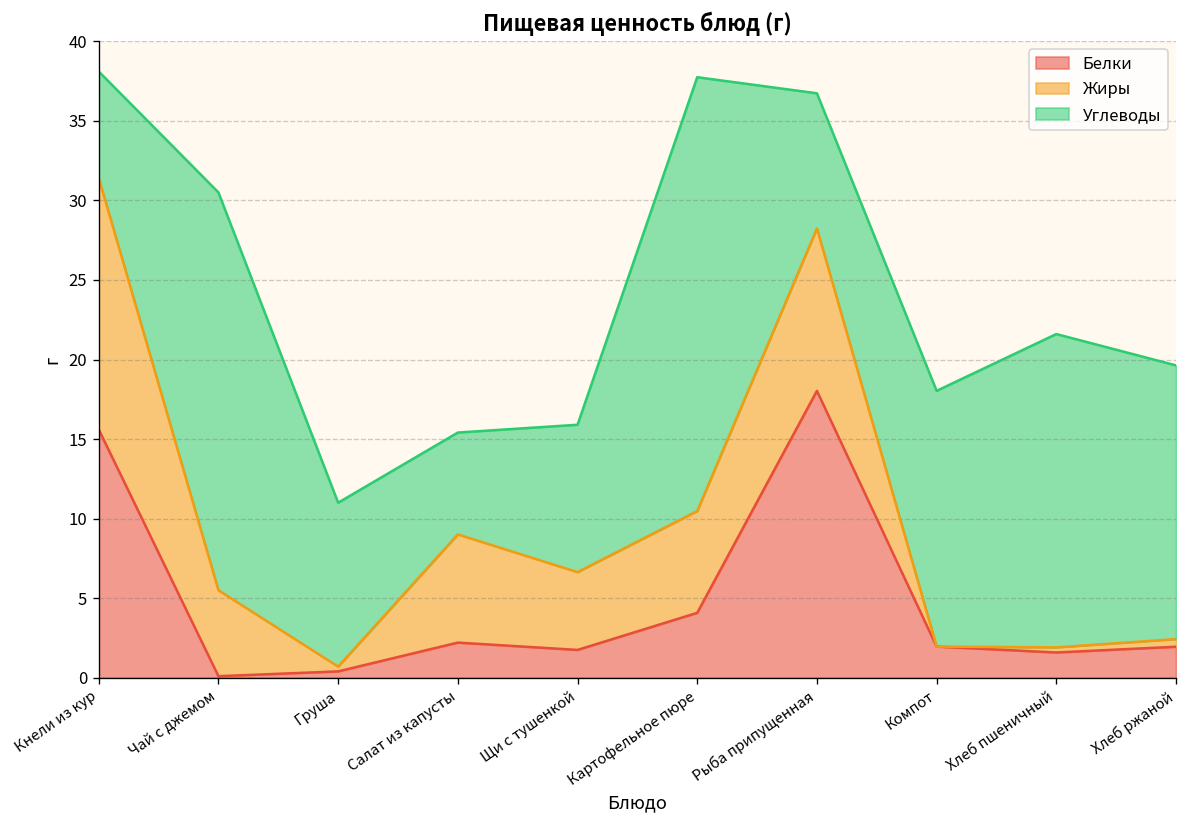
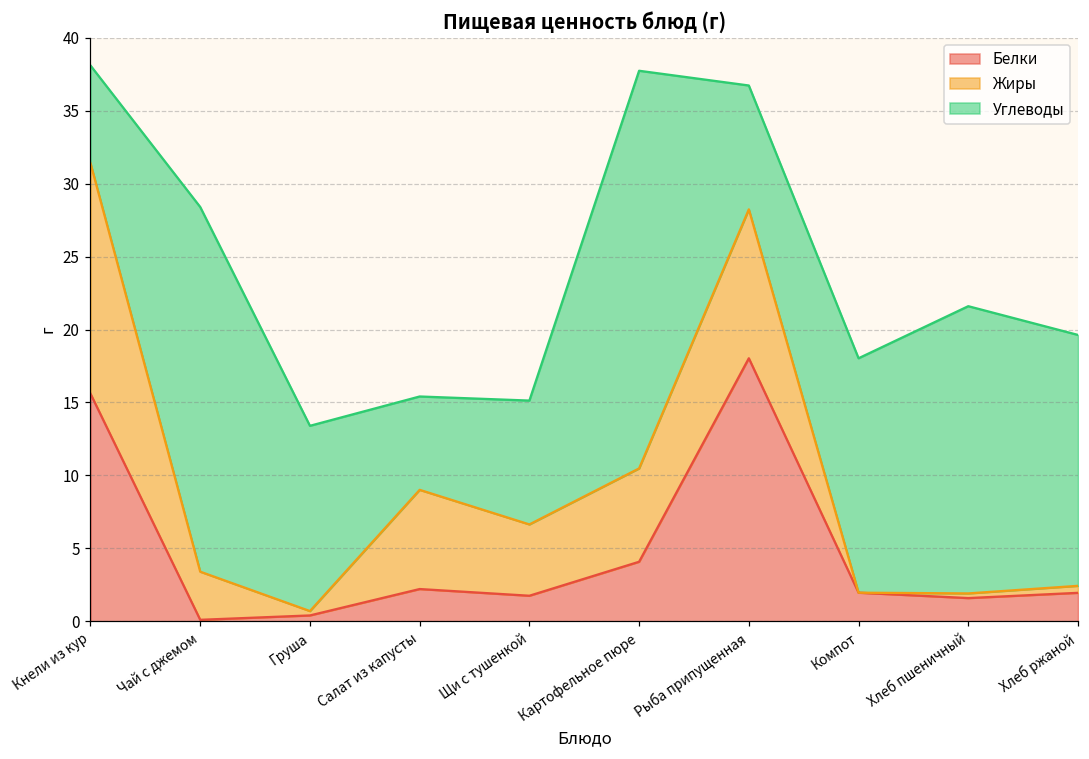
  {
    "Белки": {
      "Кнели из кур": 15.6,
      "Чай с джемом": 0.1,
      "Груша": 0.4,
      "Салат из капусты": 2.2,
      "Щи с тушенкой": 1.8,
      "Картофельное пюре": 4.1,
      "Рыба припущенная": 18.0,
      "Хлеб пшеничный": 1.6,
      "Хлеб ржаной": 2.0
    },
    "Жиры": {
      "Кнели из кур": 15.8,
-     "Чай с джемом": 5.4,
+     "Чай с джемом": 3.3,
      "Груша": 0.3,
      "Салат из капусты": 6.8,
      "Щи с тушенкой": 4.9,
      "Картофельное пюре": 6.4,
      "Рыба припущенная": 10.2,
      "Хлеб пшеничный": 0.3,
      "Хлеб ржаной": 0.5
    },
    "Углеводы": {
      "Кнели из кур": 6.7,
      "Чай с джемом": 25.0,
-     "Груша": 10.3,
+     "Груша": 12.7,
      "Салат из капусты": 6.4,
-     "Щи с тушенкой": 9.3,
+     "Щи с тушенкой": 8.5,
      "Картофельное пюре": 27.3,
      "Рыба припущенная": 8.5,
      "Компот": 16.1,
      "Хлеб пшеничный": 19.7,
      "Хлеб ржаной": 17.2
    }
  }
